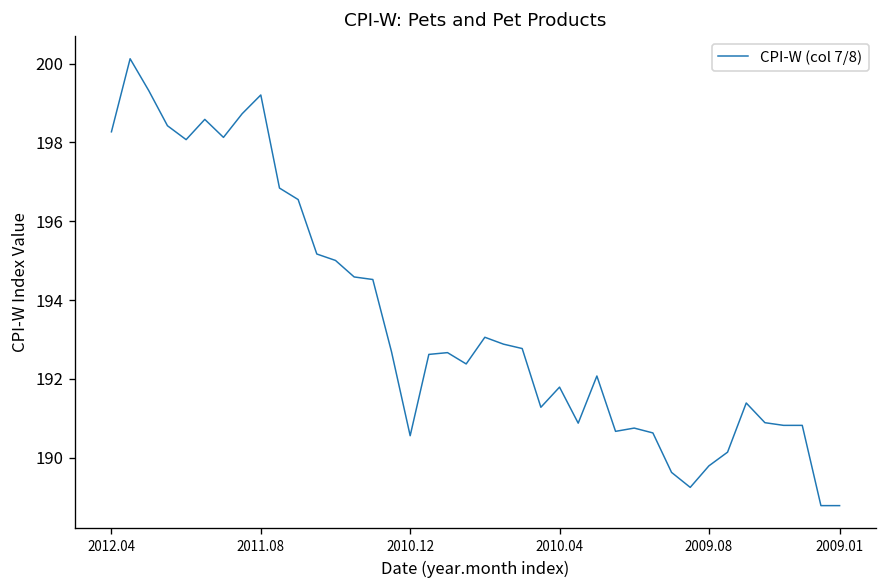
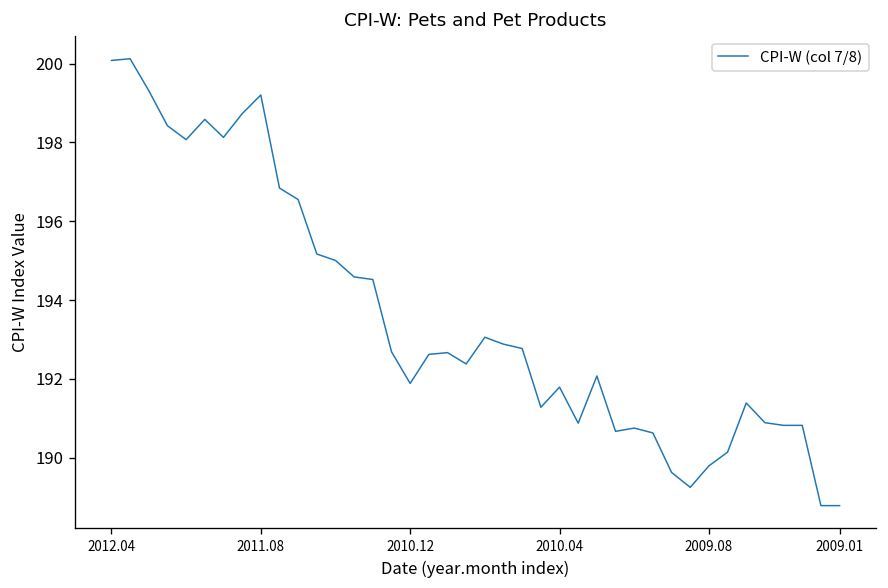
  {
-   "2012.04": 198.3,
+   "2012.04": 200.1,
    "2011.08": 199.2,
-   "2010.12": 190.6,
+   "2010.12": 191.9,
    "2010.04": 191.8,
    "2009.08": 189.8,
    "2009.01": 188.8
  }
